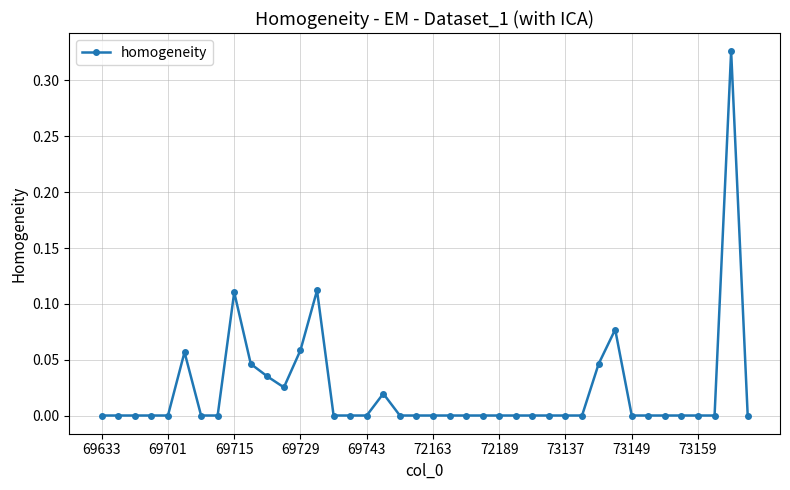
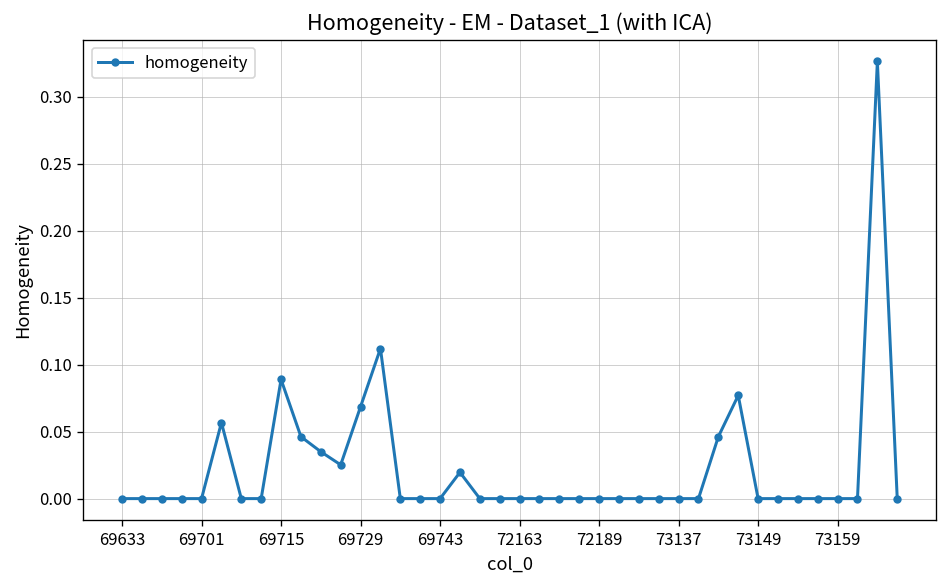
  {
    "69633": 0.000,
    "69701": 0.000,
-   "69715": 0.110,
-   "69729": 0.059,
+   "69715": 0.089,
+   "69729": 0.069,
    "69743": 0.000,
    "72163": 0.000,
    "72189": 0.000,
    "73137": 0.000,
    "73149": 0.000,
    "73159": 0.000
  }
